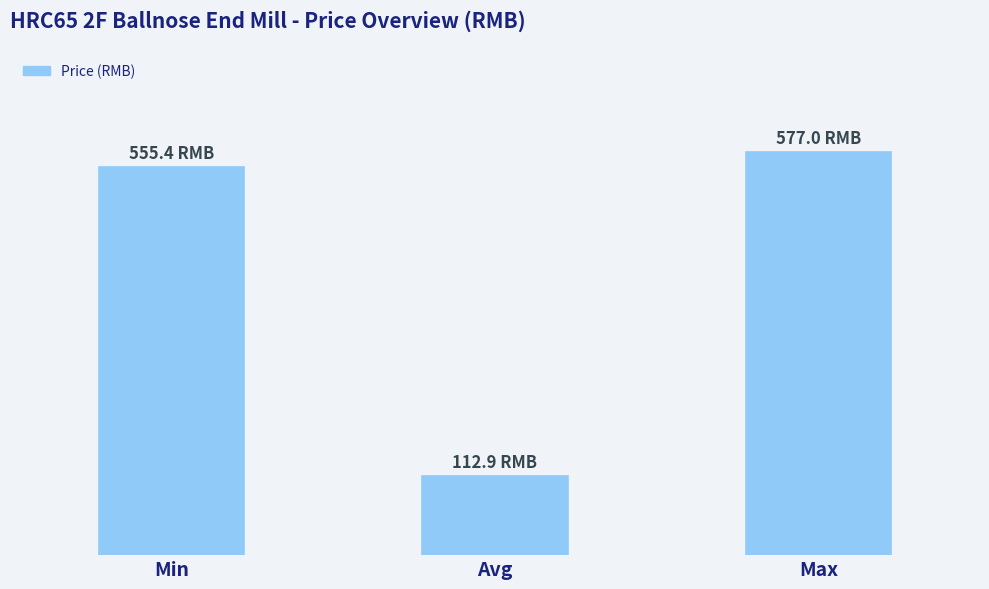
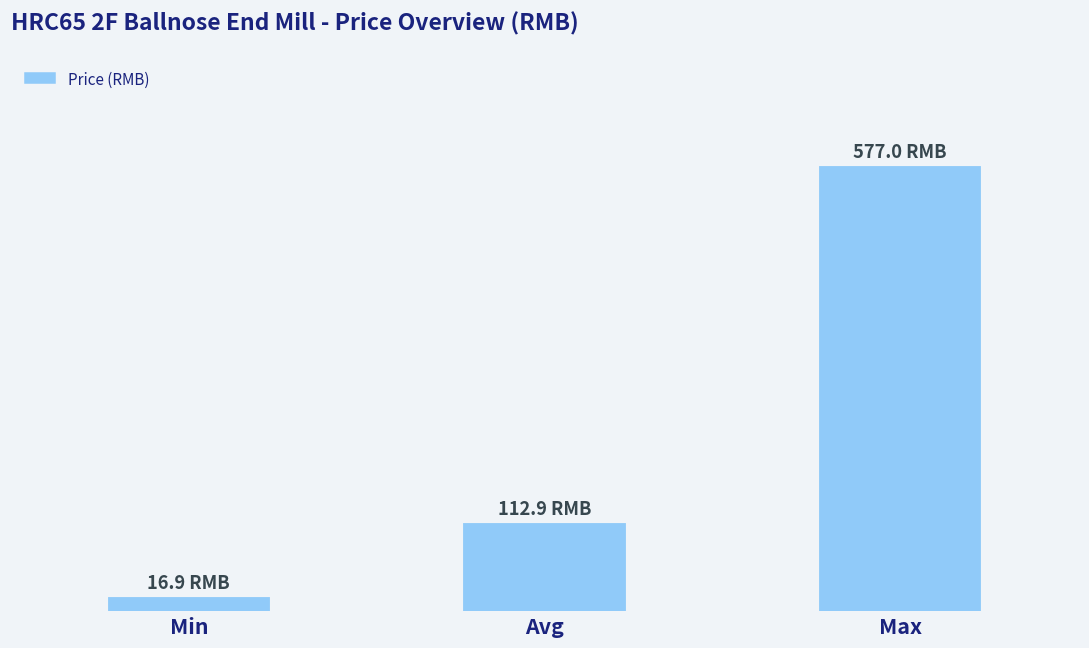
  {
-   "Min": 555.4,
+   "Min": 16.9,
    "Avg": 112.9,
    "Max": 577.0
  }
